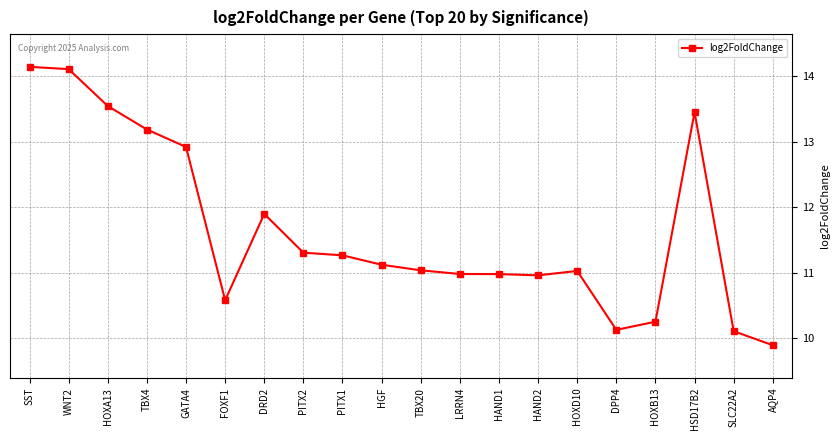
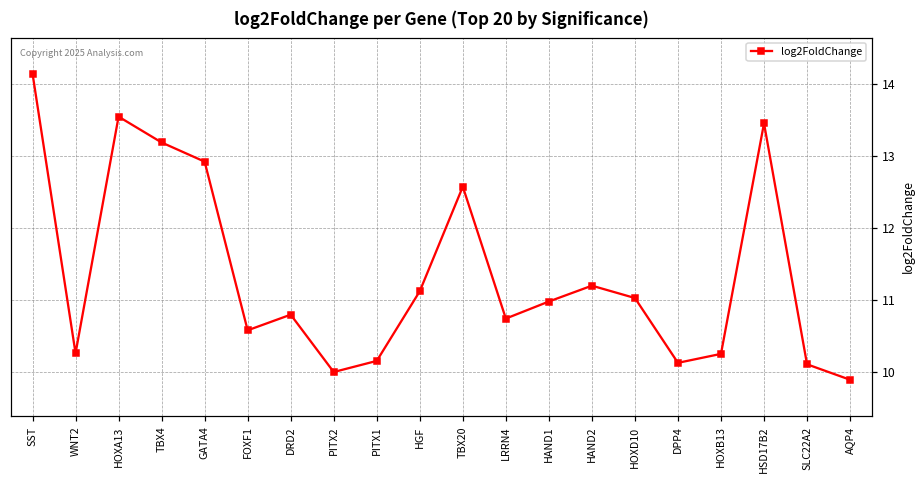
  {
-   "WNT2": 14.1,
+   "WNT2": 10.3,
    "HOXA13": 13.5,
    "TBX4": 13.2,
    "GATA4": 12.9,
    "FOXF1": 10.6,
-   "DRD2": 11.9,
-   "PITX2": 11.3,
-   "PITX1": 11.3,
+   "DRD2": 10.8,
+   "PITX2": 10.0,
+   "PITX1": 10.1,
    "HGF": 11.1,
-   "TBX20": 11.0,
-   "LRRN4": 11.0,
+   "TBX20": 12.6,
+   "LRRN4": 10.7,
    "HAND1": 11.0,
-   "HAND2": 11.0,
+   "HAND2": 11.2,
    "HOXD10": 11.0,
    "DPP4": 10.1,
    "HOXB13": 10.2,
    "HSD17B2": 13.5,
    "SLC22A2": 10.1,
    "AQP4": 9.9
  }
